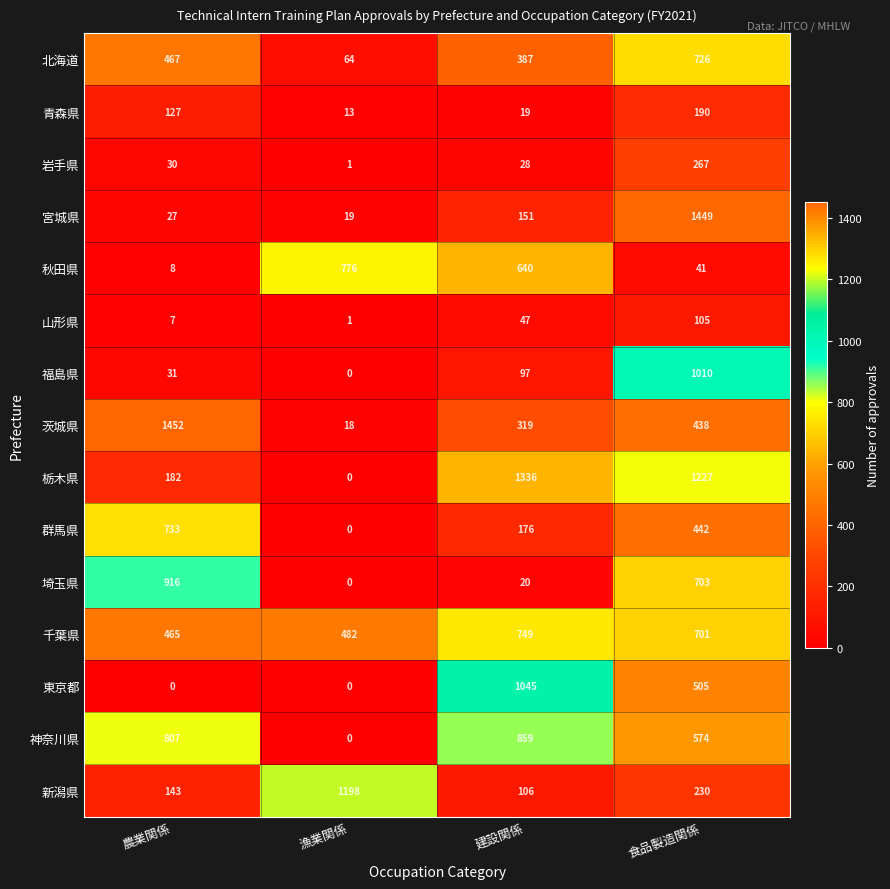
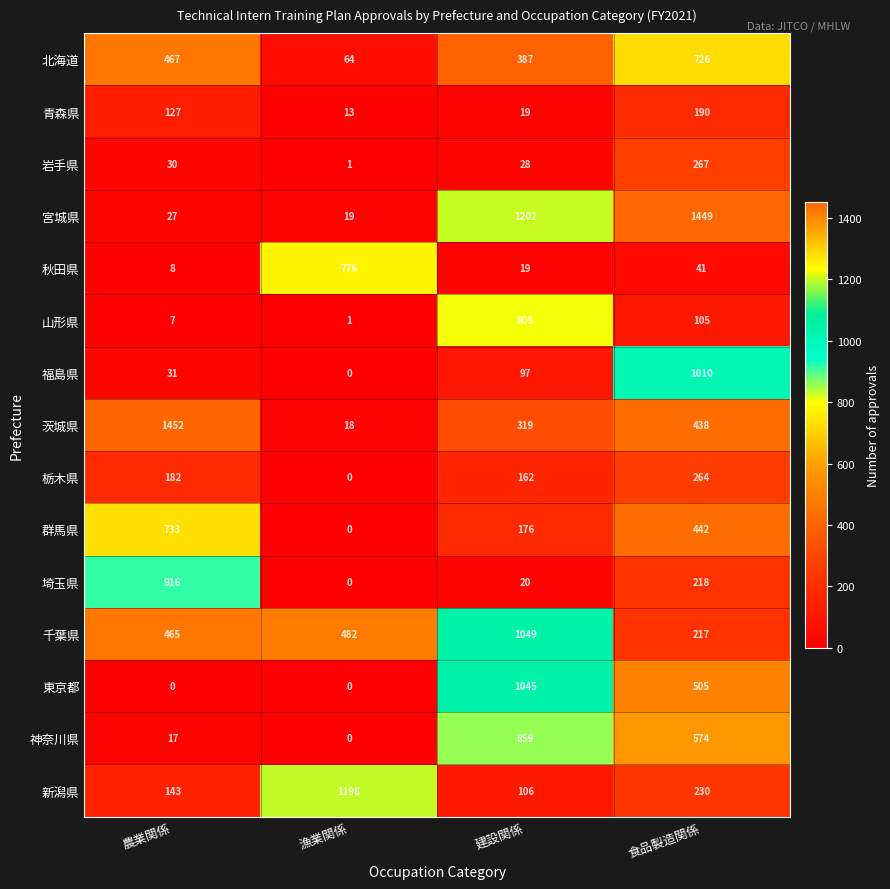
  {
    "北海道": {
      "農業関係": 467,
      "漁業関係": 64,
      "建設関係": 387,
      "食品製造関係": 726
    },
    "青森県": {
      "農業関係": 127,
      "漁業関係": 13,
      "建設関係": 19,
      "食品製造関係": 190
    },
    "岩手県": {
      "農業関係": 30,
      "漁業関係": 1,
      "建設関係": 28,
      "食品製造関係": 267
    },
    "宮城県": {
      "農業関係": 27,
      "漁業関係": 19,
-     "建設関係": 151,
+     "建設関係": 1202,
      "食品製造関係": 1449
    },
    "秋田県": {
      "農業関係": 8,
      "漁業関係": 776,
-     "建設関係": 640,
+     "建設関係": 19,
      "食品製造関係": 41
    },
    "山形県": {
      "農業関係": 7,
      "漁業関係": 1,
-     "建設関係": 47,
+     "建設関係": 805,
      "食品製造関係": 105
    },
    "福島県": {
      "農業関係": 31,
      "漁業関係": 0,
      "建設関係": 97,
      "食品製造関係": 1010
    },
    "茨城県": {
      "農業関係": 1452,
      "漁業関係": 18,
      "建設関係": 319,
      "食品製造関係": 438
    },
    "栃木県": {
      "農業関係": 182,
      "漁業関係": 0,
-     "建設関係": 1336,
-     "食品製造関係": 1227
+     "建設関係": 162,
+     "食品製造関係": 264
    },
    "群馬県": {
      "農業関係": 733,
      "漁業関係": 0,
      "建設関係": 176,
      "食品製造関係": 442
    },
    "埼玉県": {
      "農業関係": 916,
      "漁業関係": 0,
      "建設関係": 20,
-     "食品製造関係": 703
+     "食品製造関係": 218
    },
    "千葉県": {
      "農業関係": 465,
      "漁業関係": 482,
-     "建設関係": 749,
-     "食品製造関係": 701
+     "建設関係": 1049,
+     "食品製造関係": 217
    },
    "東京都": {
      "農業関係": 0,
      "漁業関係": 0,
      "建設関係": 1045,
      "食品製造関係": 505
    },
    "神奈川県": {
-     "農業関係": 807,
+     "農業関係": 17,
      "漁業関係": 0,
      "建設関係": 859,
      "食品製造関係": 574
    },
    "新潟県": {
      "農業関係": 143,
      "漁業関係": 1198,
      "建設関係": 106,
      "食品製造関係": 230
    }
  }
